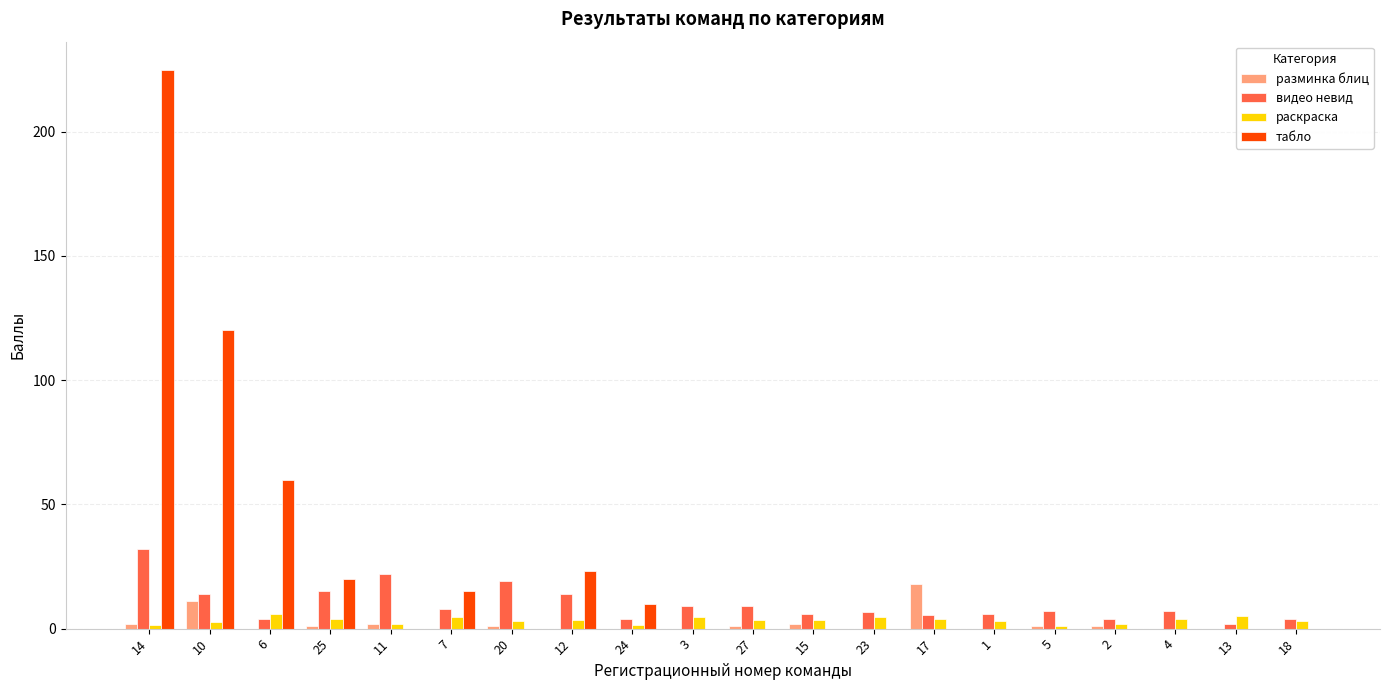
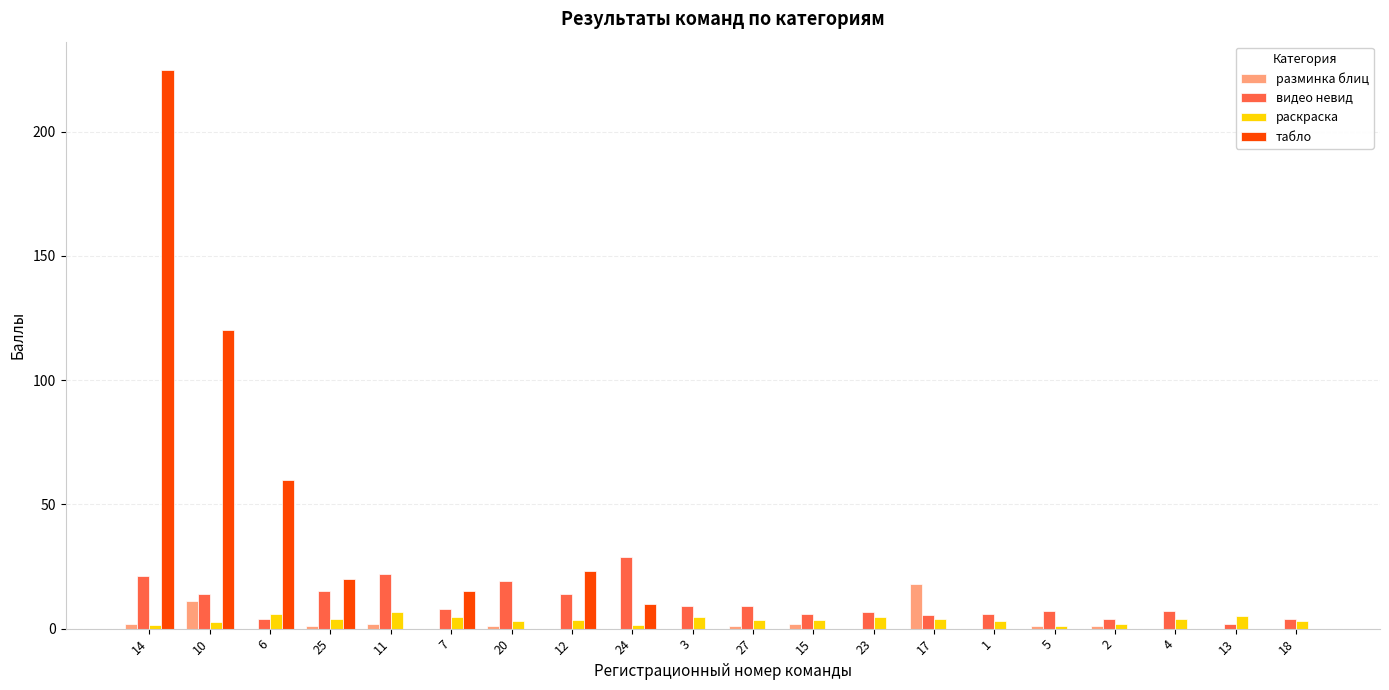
  {
    "разминка блиц": {
      "14": 2,
      "10": 11,
      "6": 0,
      "11": 2,
      "7": 0,
      "12": 0,
      "24": 0,
      "3": 0,
      "15": 2,
      "23": 0,
      "17": 18,
      "1": 0,
      "4": 0,
      "13": 0,
      "18": 0
    },
    "видео невид": {
-     "14": 32,
+     "14": 21,
      "10": 14,
      "6": 4,
      "25": 15,
      "11": 22,
      "7": 8,
      "20": 19,
      "12": 14,
-     "24": 4,
+     "24": 29,
      "3": 9,
      "27": 9,
      "15": 6,
      "23": 7,
      "17": 6,
      "1": 6,
      "5": 7,
      "2": 4,
      "4": 7,
      "13": 2,
      "18": 4
    },
    "раскраска": {
      "14": 2,
      "10": 3,
      "6": 6,
      "25": 4,
-     "11": 2,
+     "11": 7,
      "7": 5,
      "20": 3,
      "12": 4,
      "24": 2,
      "3": 5,
      "27": 4,
      "15": 4,
      "23": 5,
      "17": 4,
      "1": 3,
      "2": 2,
      "4": 4,
      "13": 5,
      "18": 3
    },
    "табло": {
      "14": 225,
      "10": 120,
      "6": 60,
      "25": 20,
      "11": 0,
      "7": 15,
      "20": 0,
      "12": 23,
      "24": 10,
      "3": 0,
      "27": 0,
      "15": 0,
      "23": 0,
      "17": 0,
      "1": 0,
      "5": 0,
      "2": 0,
      "4": 0,
      "13": 0,
      "18": 0
    }
  }
